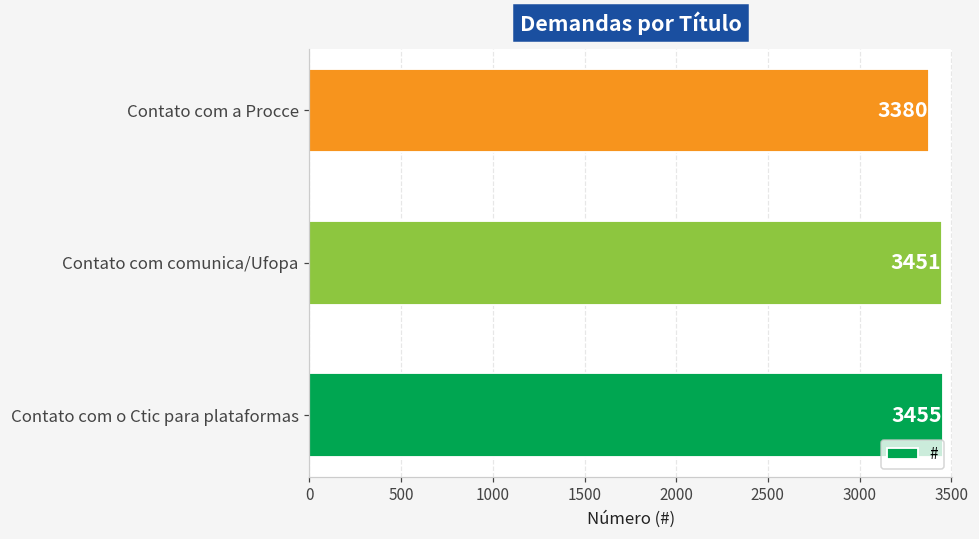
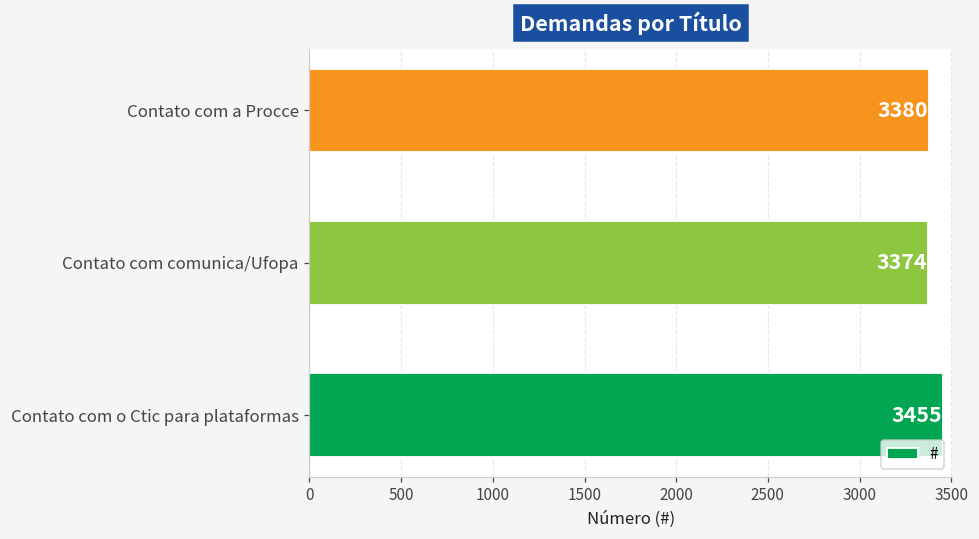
  {
    "Contato com a Procce": 3380,
-   "Contato com comunica/Ufopa": 3451,
+   "Contato com comunica/Ufopa": 3374,
    "Contato com o Ctic para plataformas": 3455
  }
